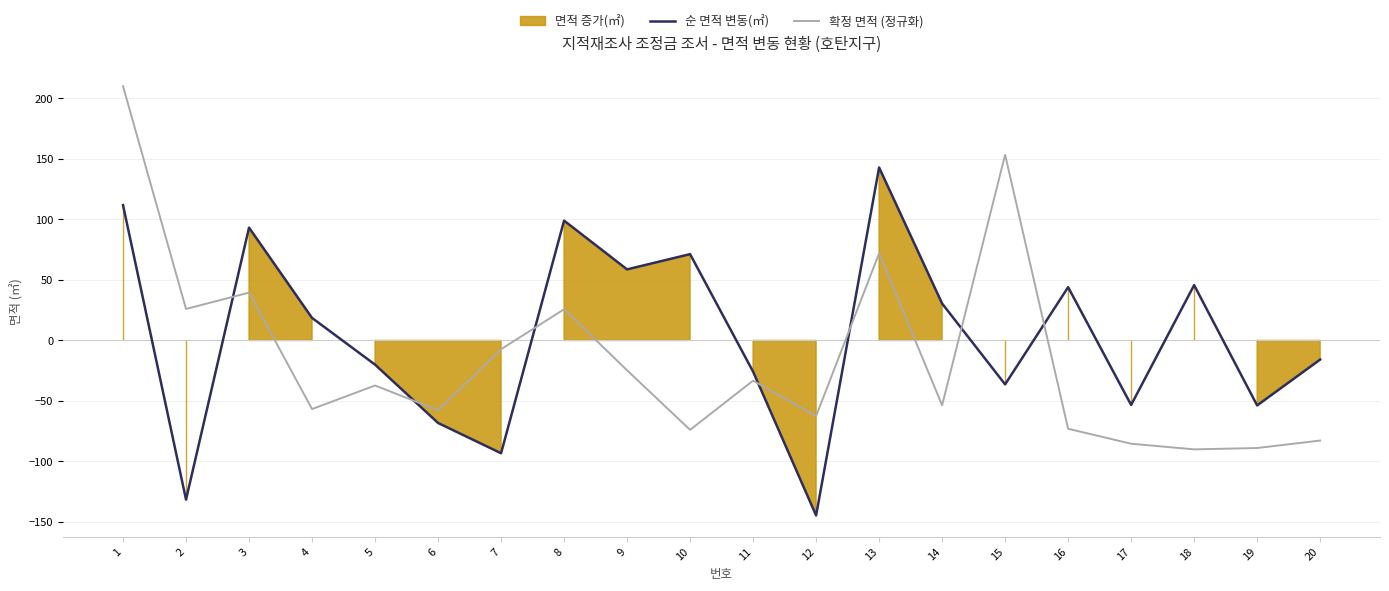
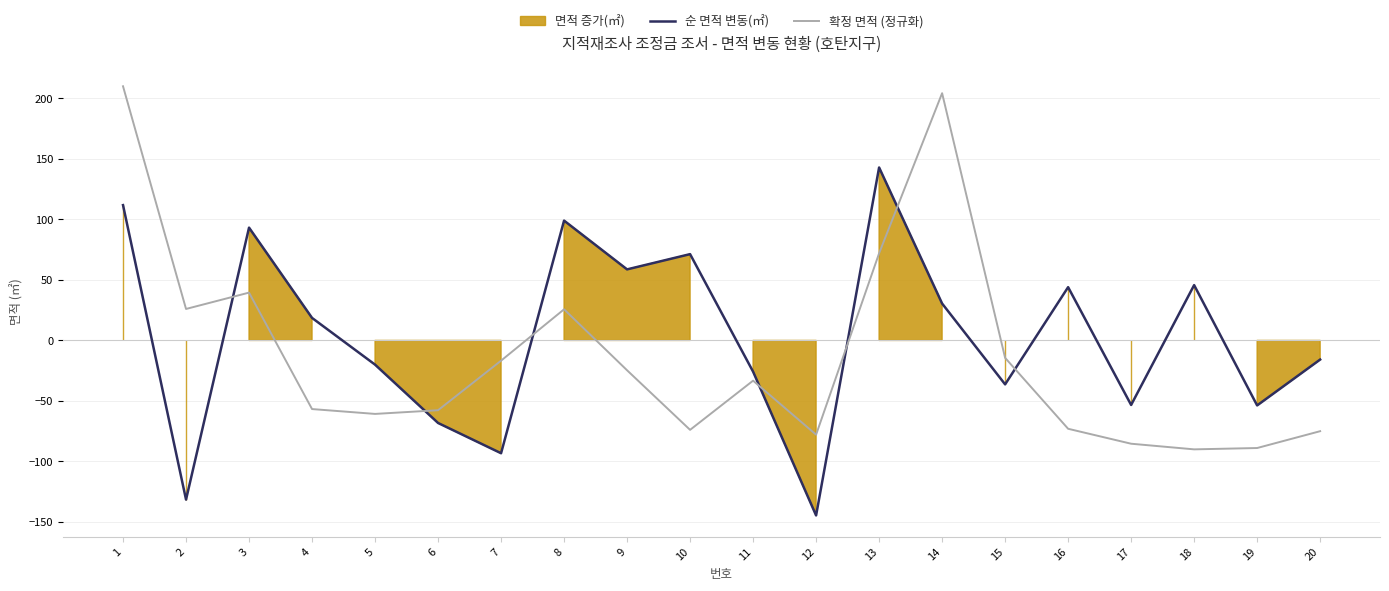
  {
    "순 면적 변동(㎡)": {
      "1": 112,
      "2": -132,
      "3": 93,
      "4": 19,
      "5": -20,
      "6": -68,
      "7": -93,
      "8": 99,
      "9": 59,
      "10": 71,
      "11": -26,
      "12": -145,
      "13": 143,
      "14": 31,
      "15": -36,
      "16": 44,
      "17": -53,
      "18": 46,
      "19": -54,
      "20": -16
    },
    "확정 면적 (정규화)": {
      "1": 210,
      "2": 26,
      "3": 40,
      "4": -57,
-     "5": -37,
+     "5": -61,
      "6": -58,
-     "7": -7,
+     "7": -17,
      "8": 26,
      "9": -25,
      "10": -74,
      "11": -33,
-     "12": -62,
+     "12": -78,
      "13": 72,
-     "14": -54,
-     "15": 153,
+     "14": 204,
+     "15": -14,
      "16": -73,
      "17": -85,
      "18": -90,
      "19": -89,
-     "20": -83
+     "20": -75
    }
  }
